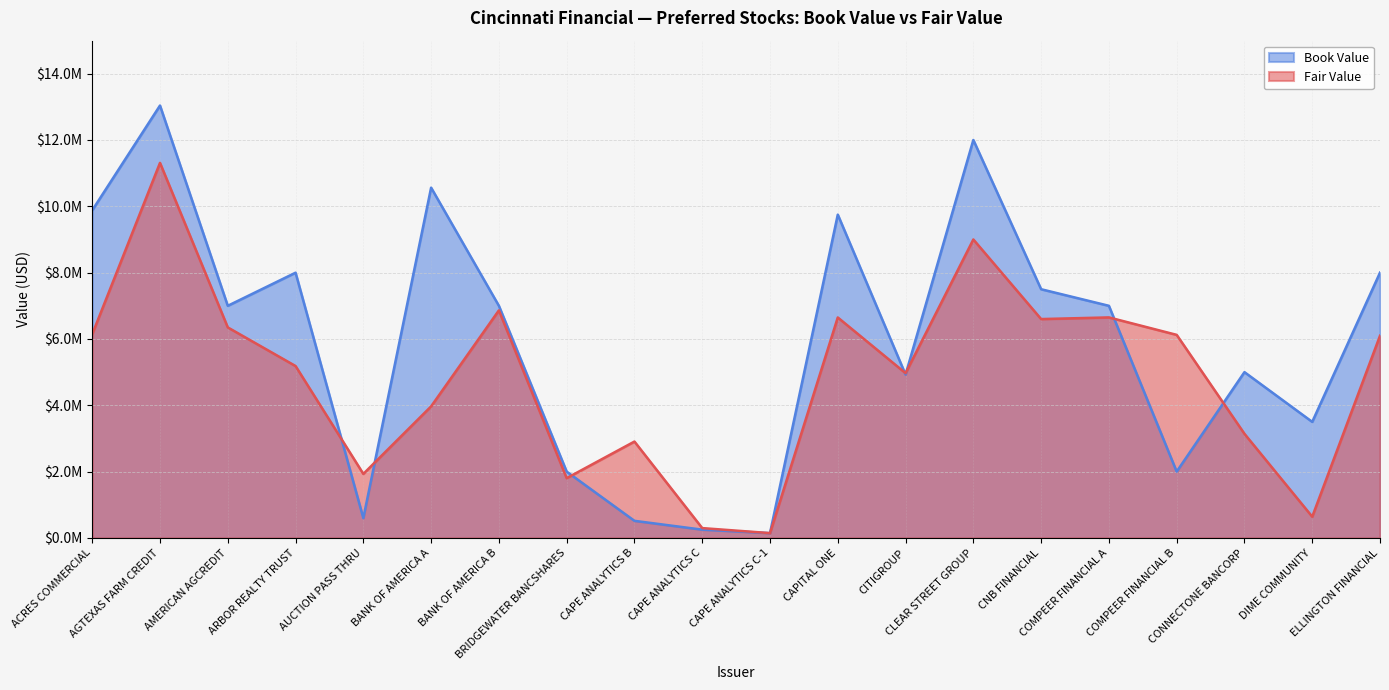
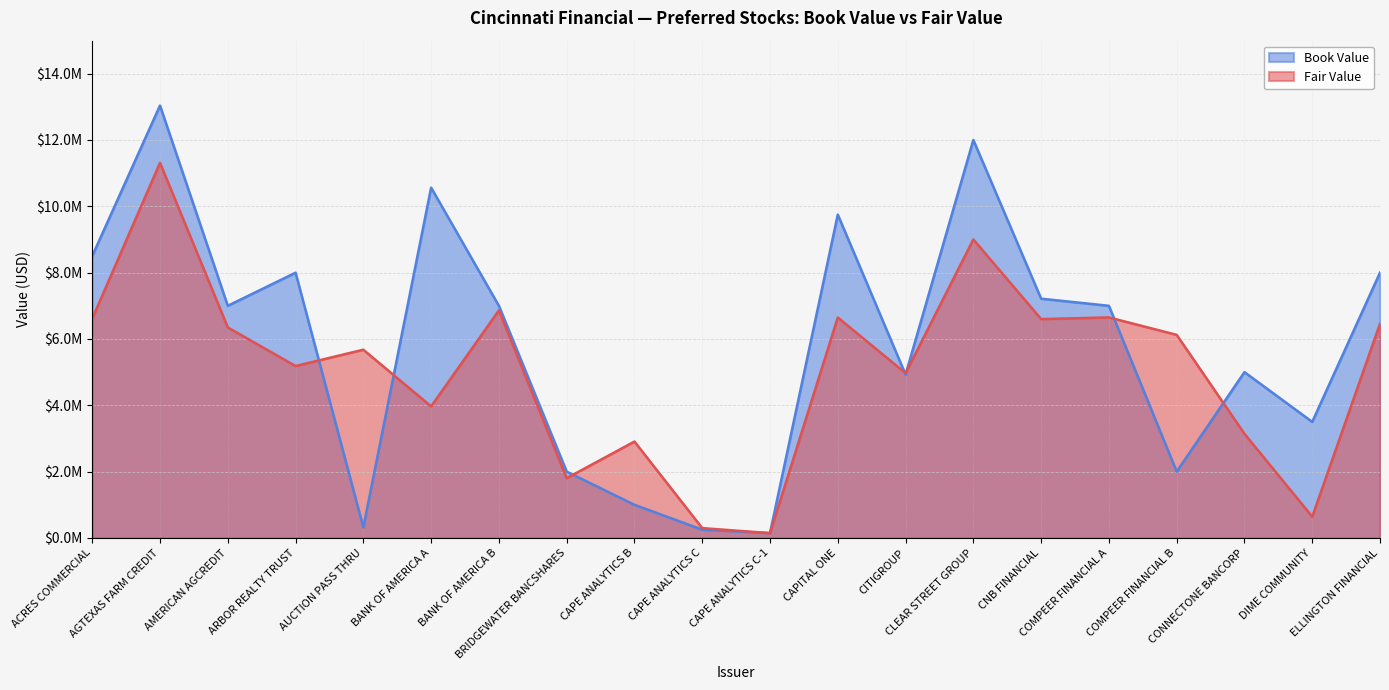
  {
    "Book Value": {
-     "ACRES COMMERCIAL": "$9900000",
+     "ACRES COMMERCIAL": "$8500000",
      "AGTEXAS FARM CREDIT": "$13000000",
      "AMERICAN AGCREDIT": "$7000000",
      "ARBOR REALTY TRUST": "$8000000",
-     "AUCTION PASS THRU": "$600000",
+     "AUCTION PASS THRU": "$300000",
      "BANK OF AMERICA A": "$10600000",
      "BANK OF AMERICA B": "$7000000",
      "BRIDGEWATER BANCSHARES": "$2000000",
-     "CAPE ANALYTICS B": "$500000",
+     "CAPE ANALYTICS B": "$1000000",
      "CAPITAL ONE": "$9700000",
      "CLEAR STREET GROUP": "$12000000",
-     "CNB FINANCIAL": "$7500000",
+     "CNB FINANCIAL": "$7200000",
      "COMPEER FINANCIAL A": "$7000000",
      "COMPEER FINANCIAL B": "$2000000",
      "CONNECTONE BANCORP": "$5000000",
      "DIME COMMUNITY": "$3500000",
      "ELLINGTON FINANCIAL": "$8000000"
    },
    "Fair Value": {
-     "ACRES COMMERCIAL": "$6100000",
+     "ACRES COMMERCIAL": "$6600000",
      "AGTEXAS FARM CREDIT": "$11300000",
      "AMERICAN AGCREDIT": "$6300000",
      "ARBOR REALTY TRUST": "$5200000",
-     "AUCTION PASS THRU": "$1900000",
+     "AUCTION PASS THRU": "$5700000",
      "BANK OF AMERICA A": "$4000000",
      "BANK OF AMERICA B": "$6900000",
      "BRIDGEWATER BANCSHARES": "$1800000",
      "CAPE ANALYTICS B": "$2900000",
      "CAPITAL ONE": "$6600000",
      "CLEAR STREET GROUP": "$9000000",
      "CNB FINANCIAL": "$6600000",
      "COMPEER FINANCIAL A": "$6700000",
      "COMPEER FINANCIAL B": "$6100000",
      "CONNECTONE BANCORP": "$3100000",
      "DIME COMMUNITY": "$600000",
-     "ELLINGTON FINANCIAL": "$6100000"
+     "ELLINGTON FINANCIAL": "$6500000"
    }
  }
